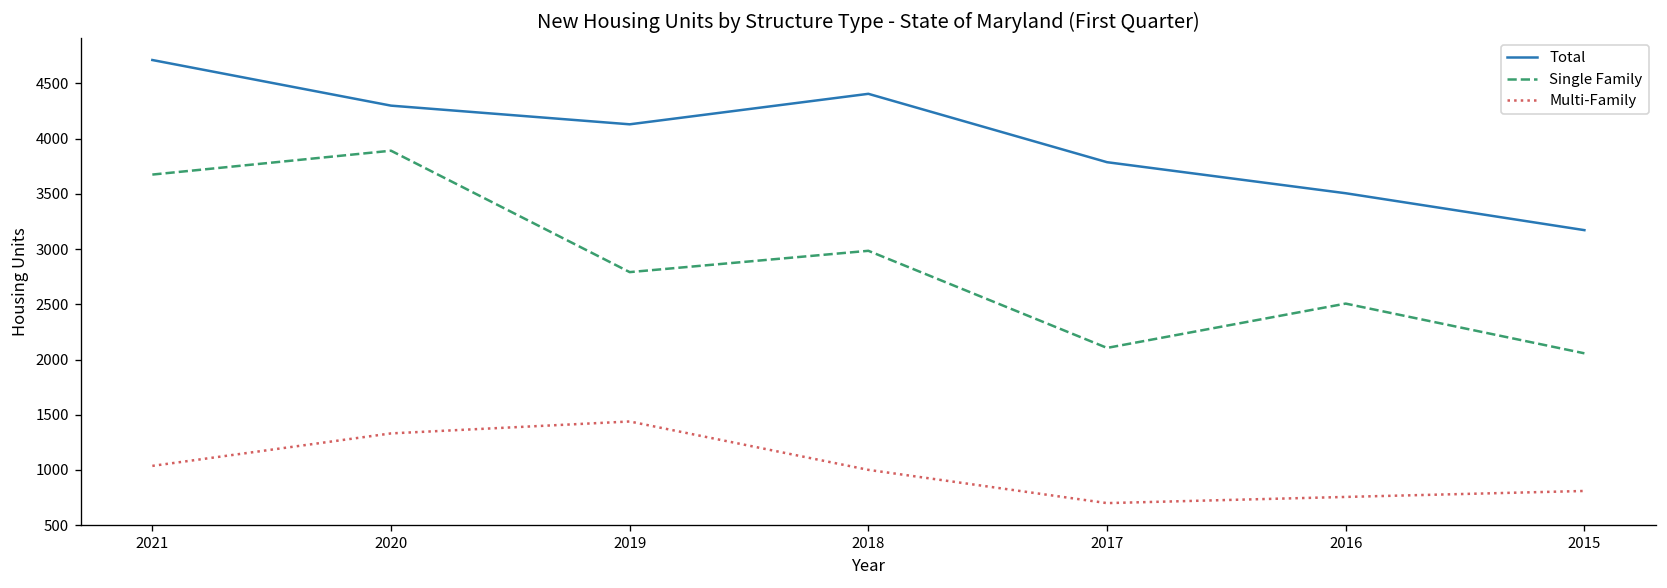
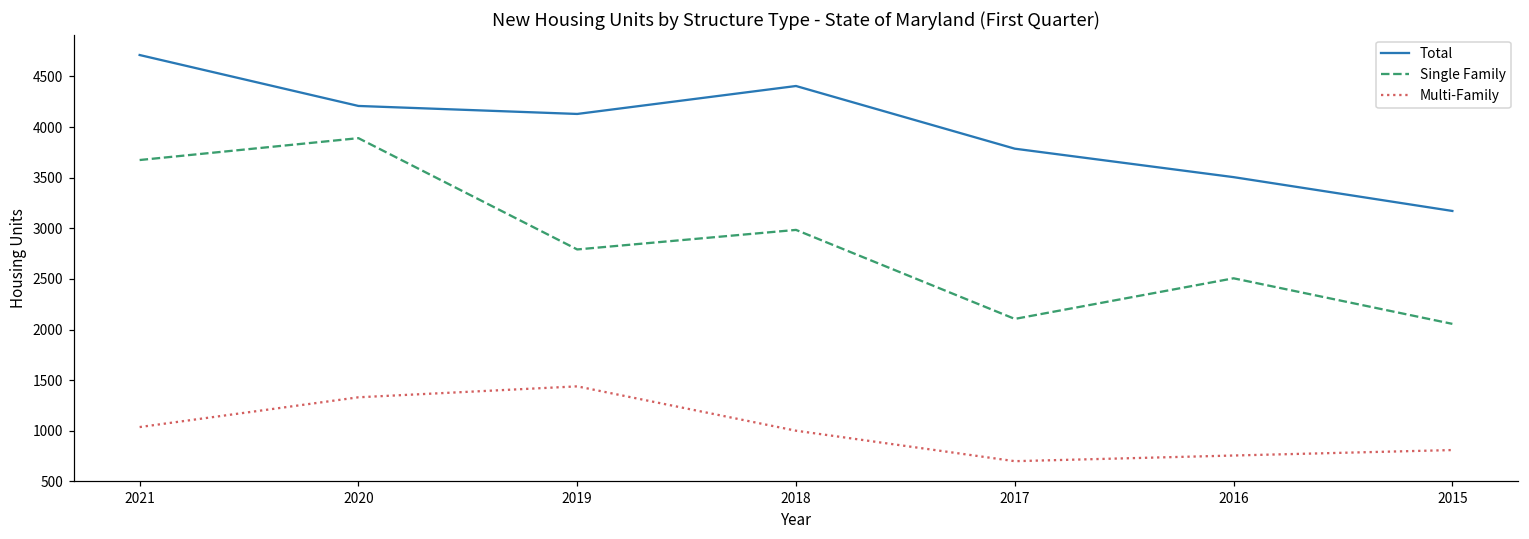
  {
    "Total": {
      "2021": 4700,
-     "2020": 4300,
+     "2020": 4200,
      "2019": 4100,
      "2018": 4400,
      "2017": 3800,
      "2016": 3500,
      "2015": 3200
    },
    "Single Family": {
      "2021": 3700,
      "2020": 3900,
      "2019": 2800,
      "2018": 3000,
      "2017": 2100,
      "2016": 2500,
      "2015": 2100
    },
    "Multi-Family": {
      "2021": 1000,
      "2020": 1300,
      "2019": 1400,
      "2018": 1000,
      "2017": 700,
      "2016": 800,
      "2015": 800
    }
  }
